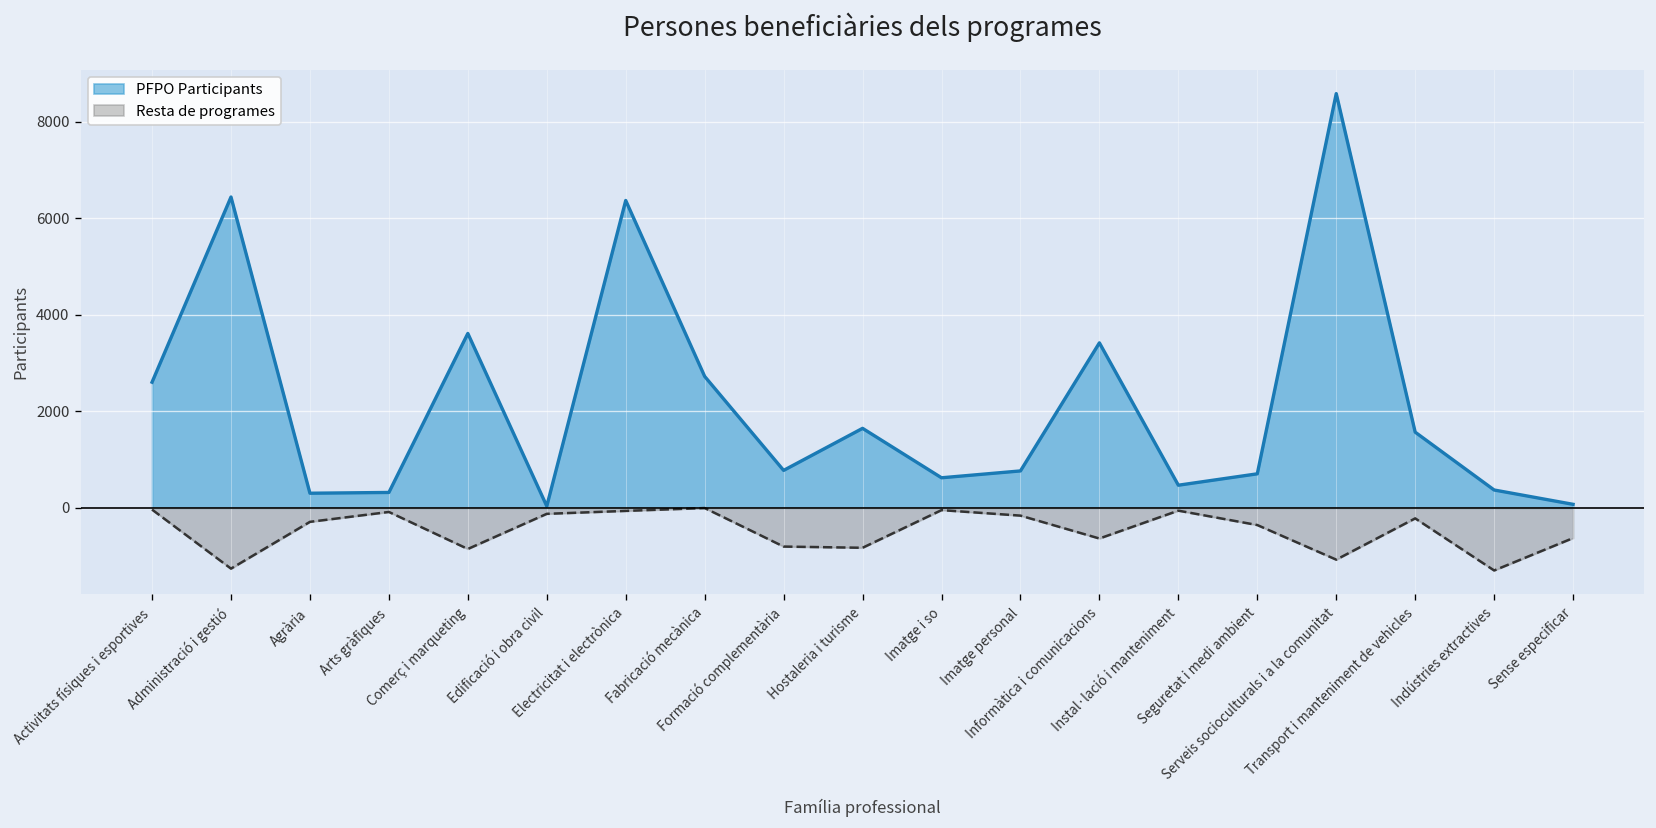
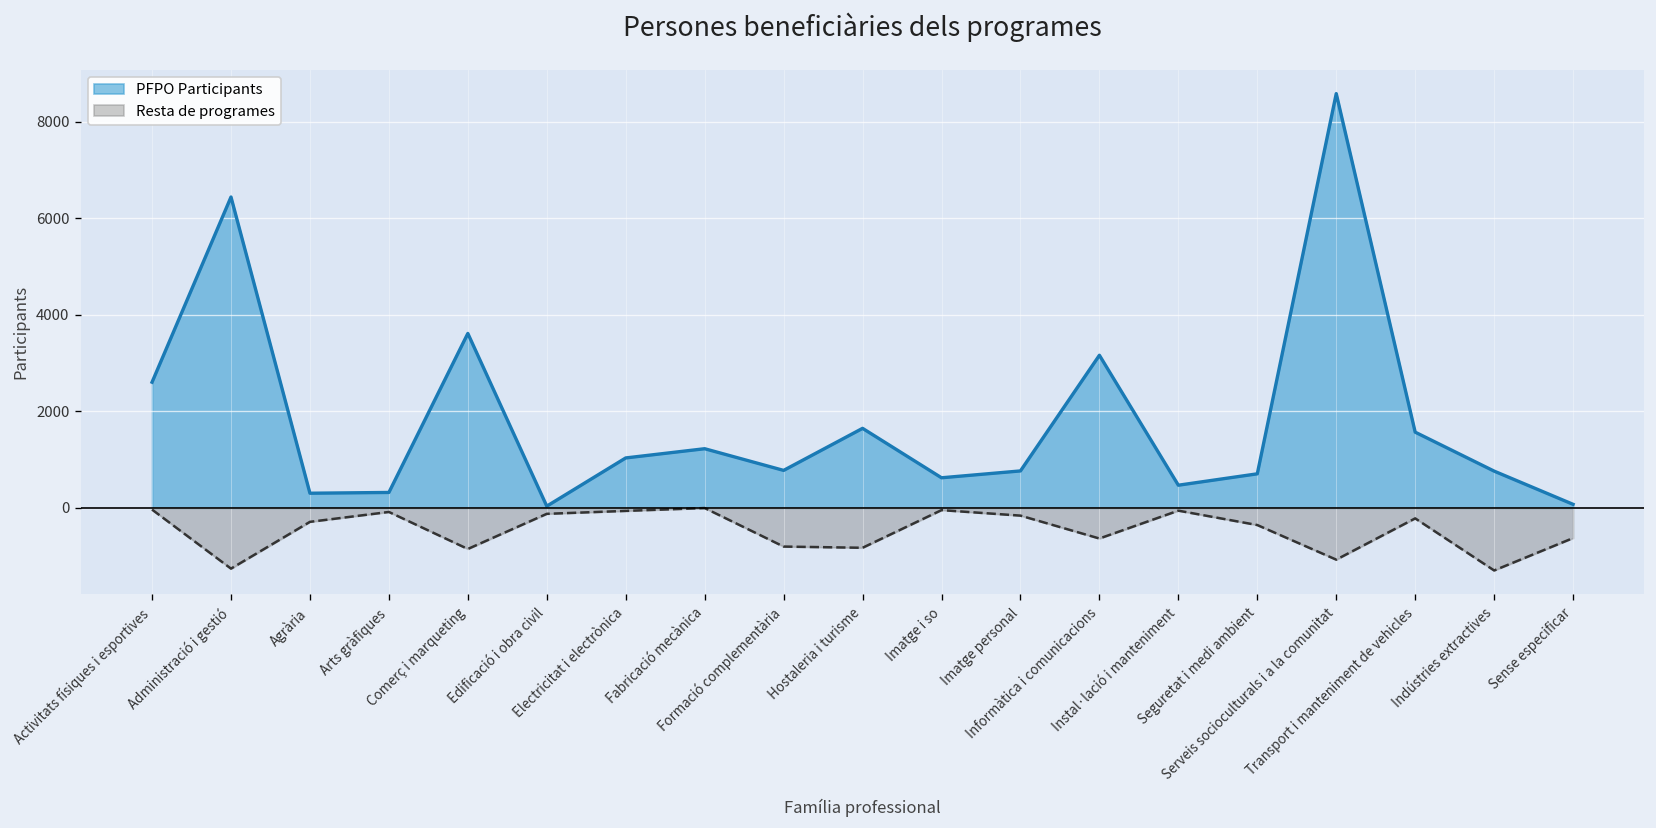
  {
    "PFPO Participants": {
      "Activitats físiques i esportives": 2600,
      "Administració i gestió": 6400,
      "Agrària": 300,
      "Arts gràfiques": 300,
      "Comerç i marqueting": 3600,
-     "Electricitat i electrònica": 6400,
-     "Fabricació mecànica": 2700,
+     "Electricitat i electrònica": 1000,
+     "Fabricació mecànica": 1200,
      "Formació complementària": 800,
      "Hostaleria i turisme": 1700,
      "Imatge i so": 600,
      "Imatge personal": 800,
-     "Informàtica i comunicacions": 3400,
+     "Informàtica i comunicacions": 3200,
      "Instal·lació i manteniment": 500,
      "Seguretat i medi ambient": 700,
      "Serveis socioculturals i a la comunitat": 8600,
      "Transport i manteniment de vehicles": 1600,
-     "Indústries extractives": 400,
+     "Indústries extractives": 800,
      "Sense especificar": 100
    }
  }
